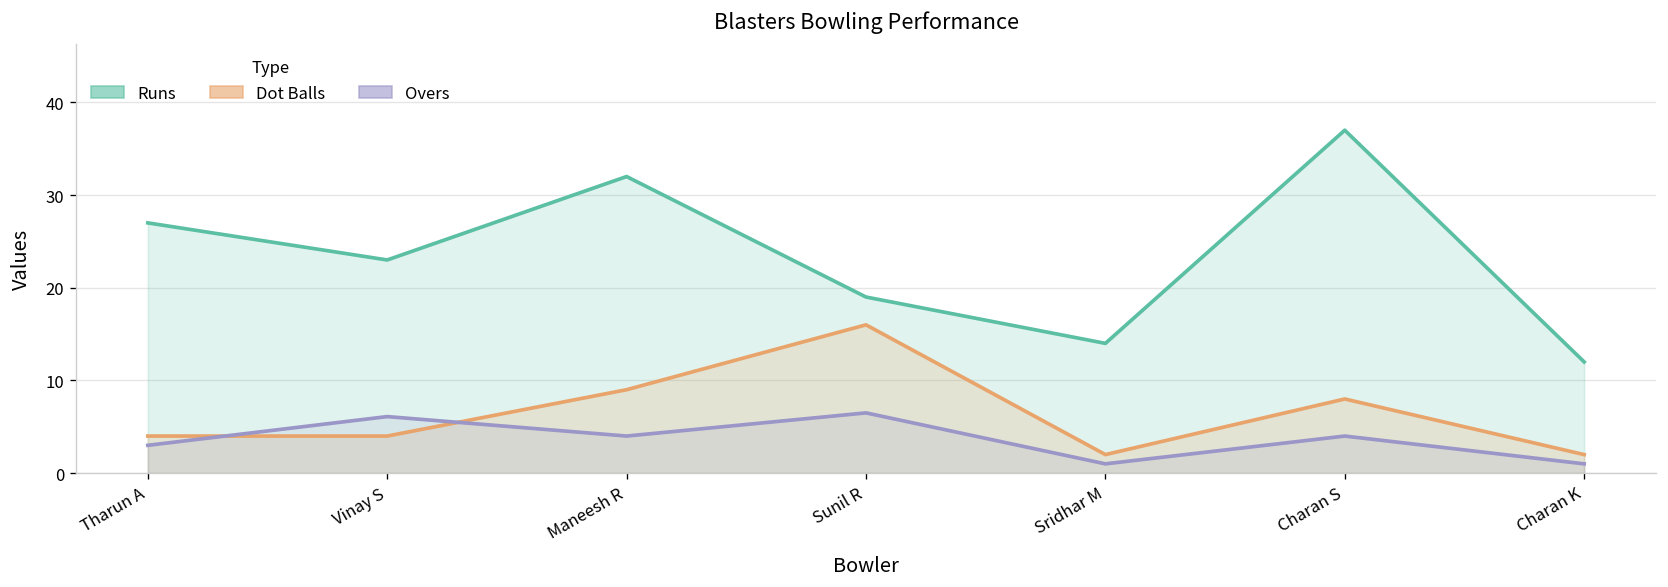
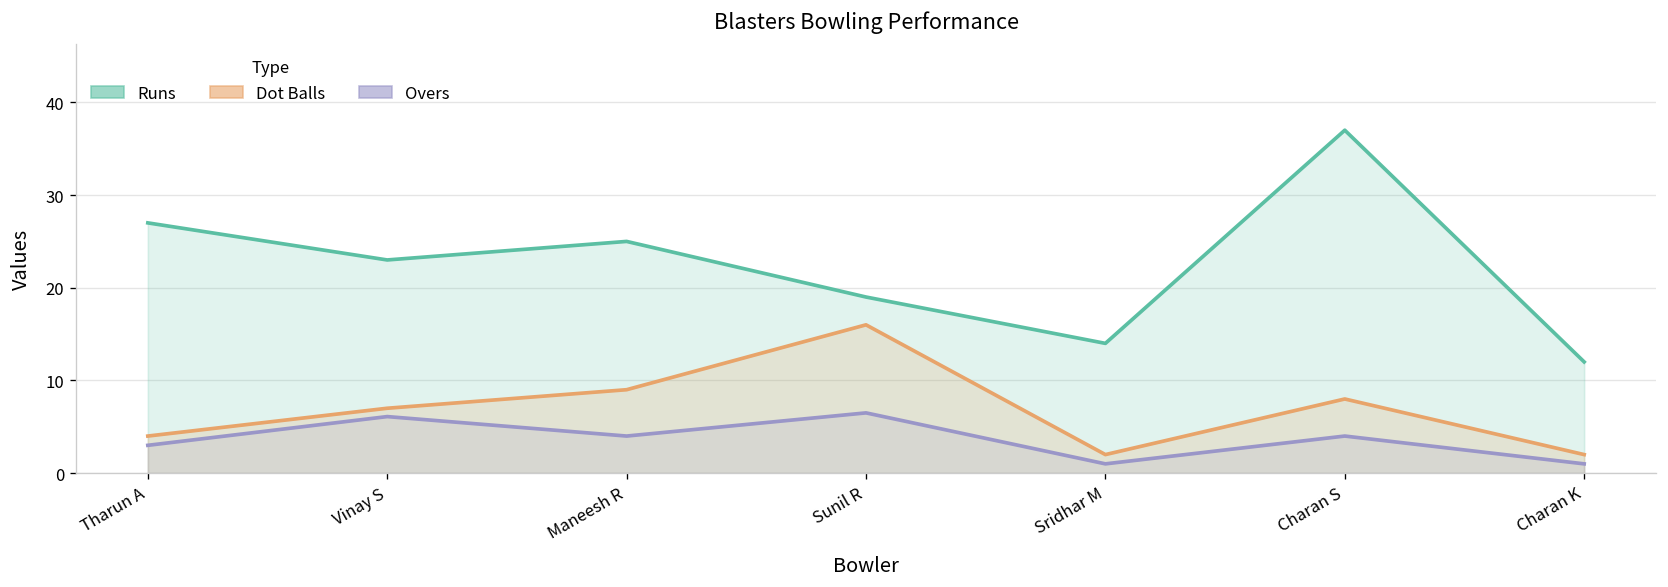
  {
    "Runs": {
      "Tharun A": 27,
      "Vinay S": 23,
-     "Maneesh R": 32,
+     "Maneesh R": 25,
      "Sunil R": 19,
      "Sridhar M": 14,
      "Charan S": 37,
      "Charan K": 12
    },
    "Dot Balls": {
      "Tharun A": 4,
-     "Vinay S": 4,
+     "Vinay S": 7,
      "Maneesh R": 9,
      "Sunil R": 16,
      "Sridhar M": 2,
      "Charan S": 8,
      "Charan K": 2
    },
    "Overs": {
      "Tharun A": 3,
      "Vinay S": 6,
      "Maneesh R": 4,
      "Sunil R": 7,
      "Sridhar M": 1,
      "Charan S": 4,
      "Charan K": 1
    }
  }
